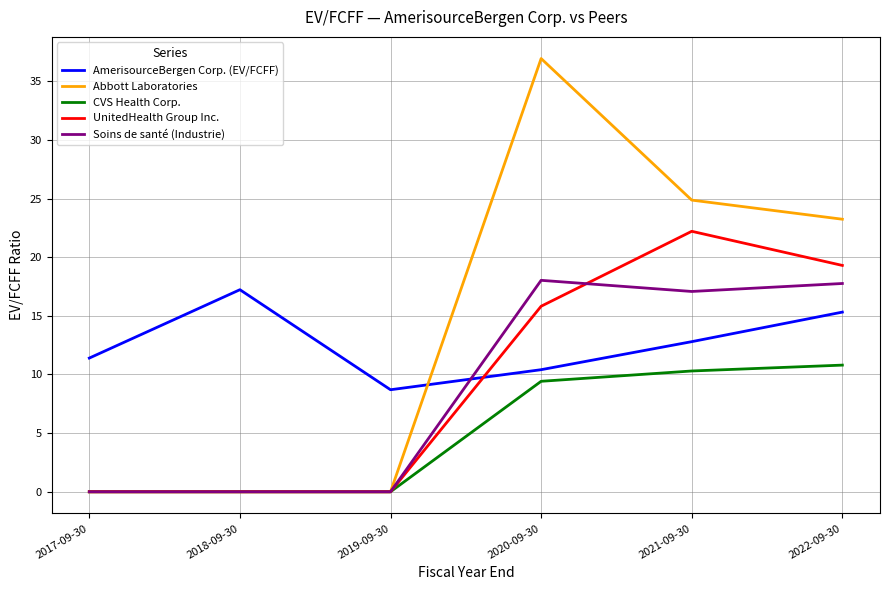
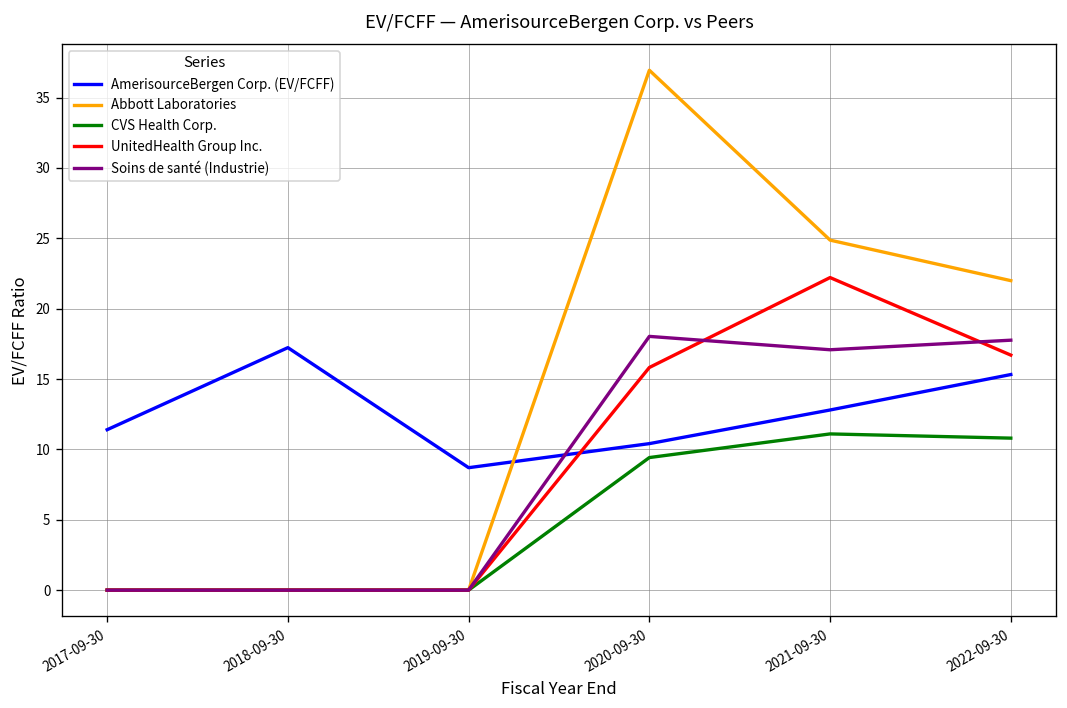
  {
    "AmerisourceBergen Corp. (EV/FCFF)": {
      "2017-09-30": 11.4,
      "2018-09-30": 17.2,
      "2019-09-30": 8.7,
      "2020-09-30": 10.4,
      "2021-09-30": 12.8,
      "2022-09-30": 15.3
    },
    "Abbott Laboratories": {
      "2020-09-30": 36.9,
      "2021-09-30": 24.9,
-     "2022-09-30": 23.2
+     "2022-09-30": 22.0
    },
    "CVS Health Corp.": {
      "2020-09-30": 9.4,
-     "2021-09-30": 10.3,
+     "2021-09-30": 11.1,
      "2022-09-30": 10.8
    },
    "UnitedHealth Group Inc.": {
      "2020-09-30": 15.8,
      "2021-09-30": 22.2,
-     "2022-09-30": 19.3
+     "2022-09-30": 16.7
    },
    "Soins de santé (Industrie)": {
      "2020-09-30": 18.0,
      "2021-09-30": 17.1,
      "2022-09-30": 17.8
    }
  }
